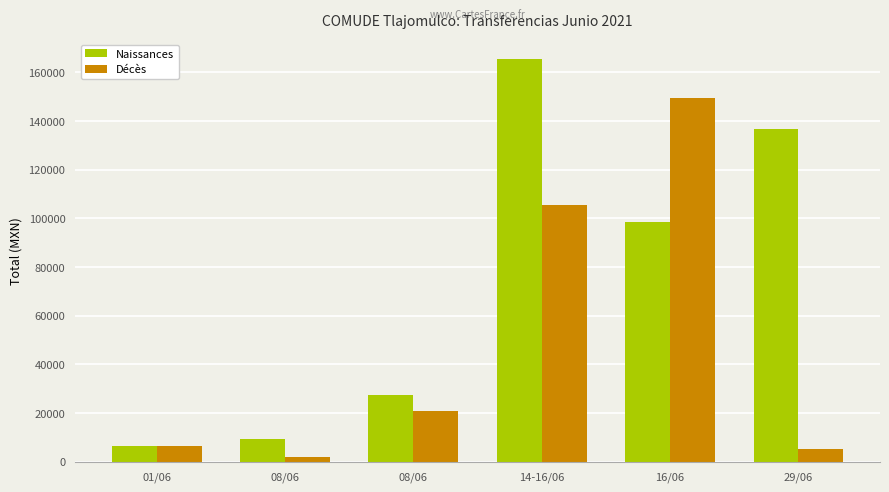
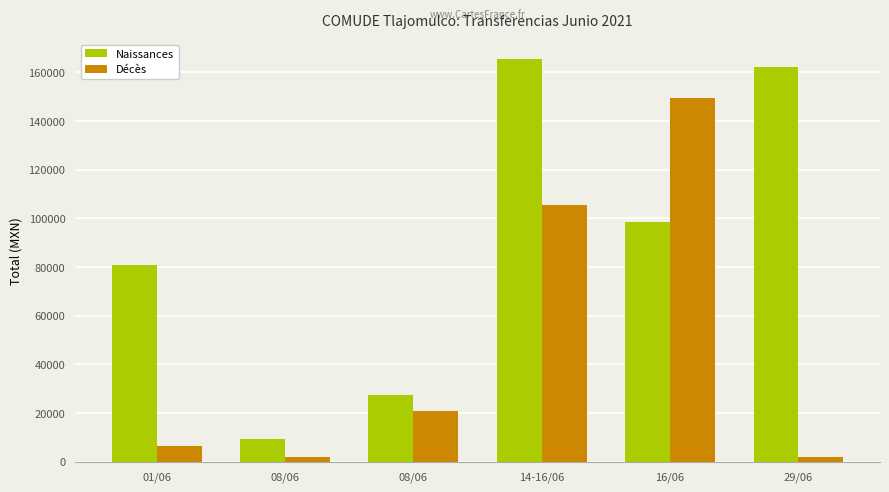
  {
    "Naissances": {
-     "01/06": 6000,
+     "01/06": 81000,
      "14-16/06": 165000,
      "16/06": 98000,
-     "29/06": 137000
+     "29/06": 162000
    },
    "Décès": {
      "01/06": 6000,
      "14-16/06": 105000,
      "16/06": 150000,
-     "29/06": 5000
+     "29/06": 2000
    }
  }
